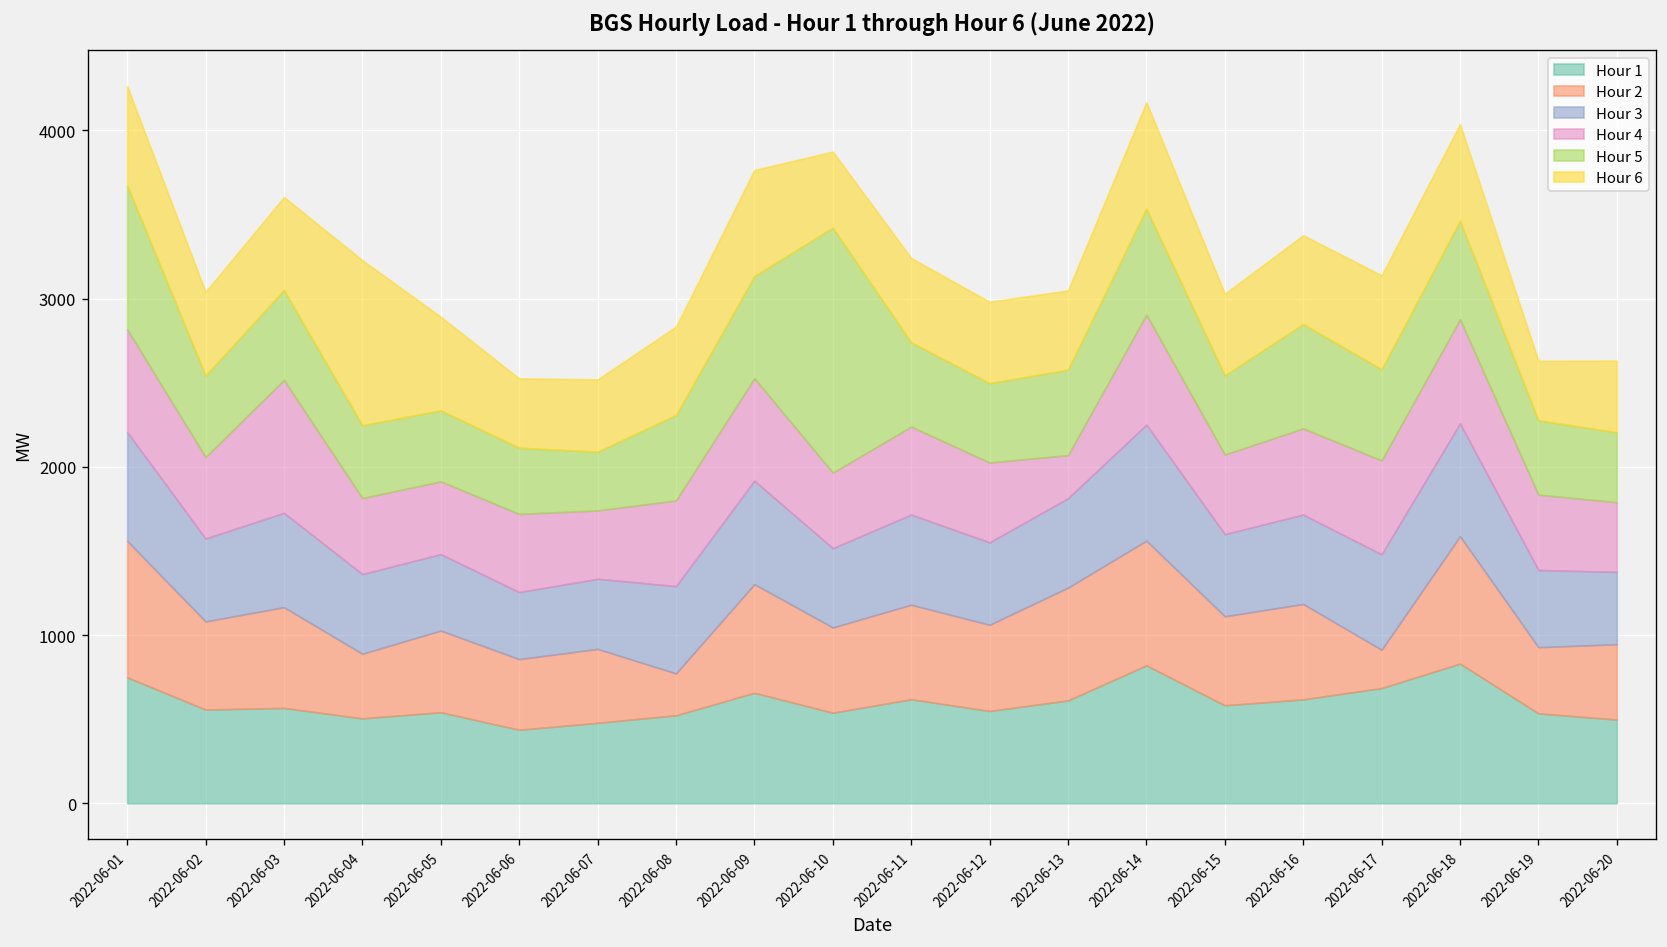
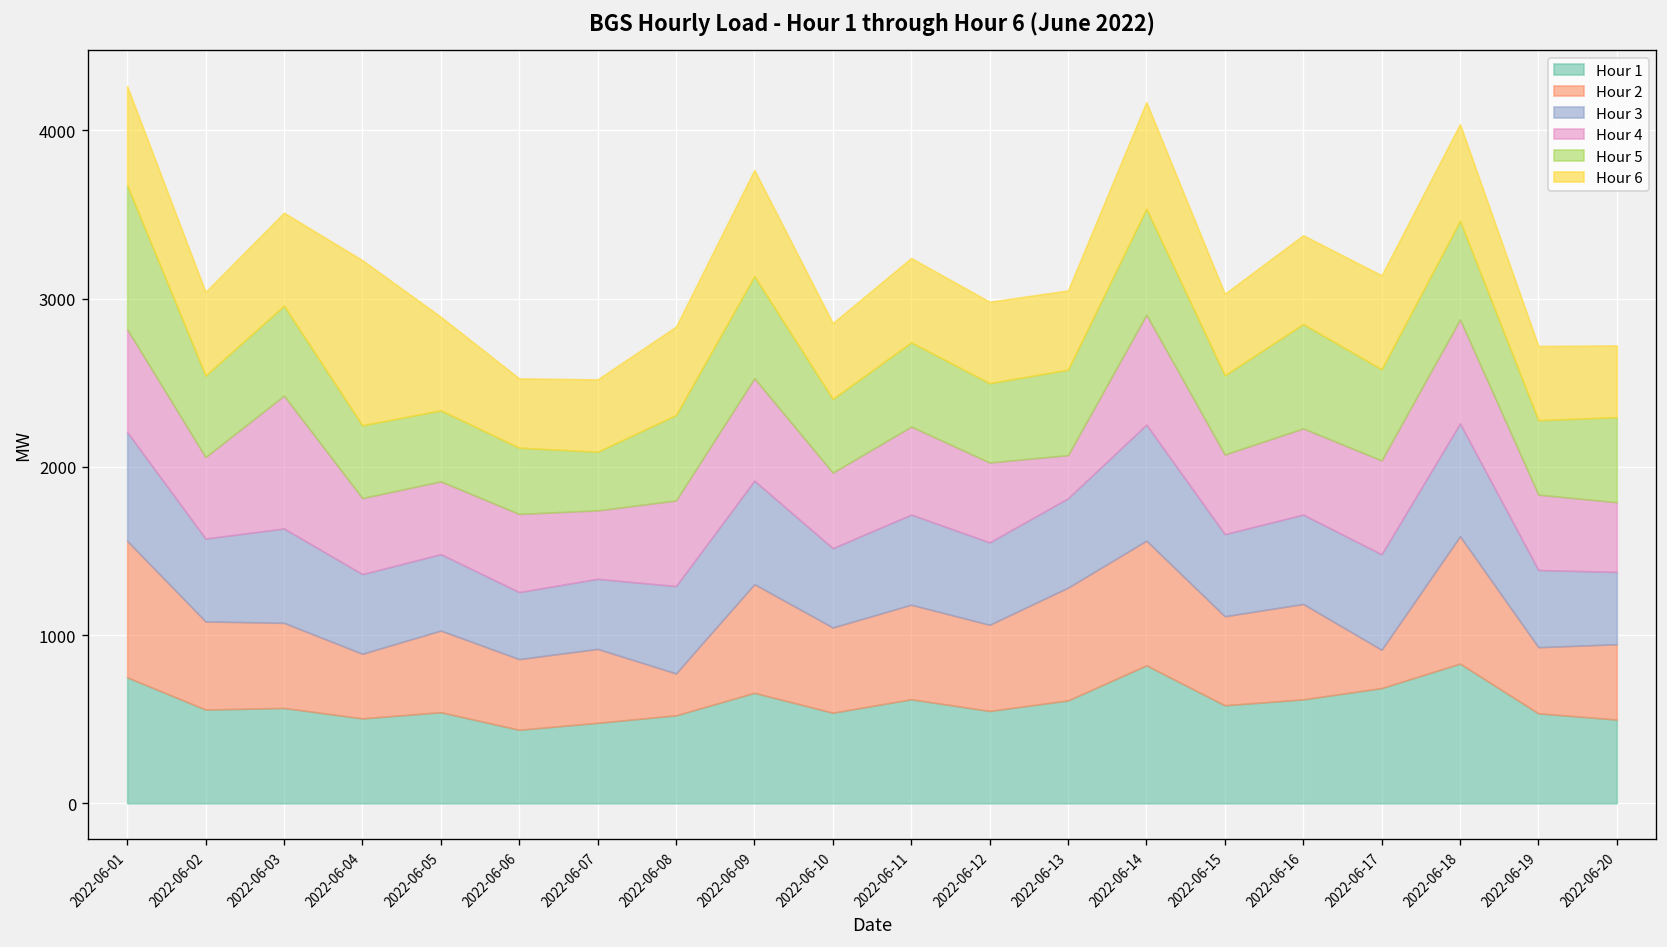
  {
    "Hour 2": {
      "2022-06-01": 810,
      "2022-06-02": 520,
-     "2022-06-03": 600,
+     "2022-06-03": 510,
      "2022-06-04": 380,
      "2022-06-05": 490,
      "2022-06-06": 420,
      "2022-06-07": 440,
      "2022-06-08": 250,
      "2022-06-09": 650,
      "2022-06-10": 510,
      "2022-06-11": 560,
      "2022-06-12": 510,
      "2022-06-13": 670,
      "2022-06-14": 740,
      "2022-06-15": 530,
      "2022-06-16": 570,
      "2022-06-17": 230,
      "2022-06-18": 760,
      "2022-06-19": 390,
      "2022-06-20": 450
    },
    "Hour 4": {
      "2022-06-01": 610,
      "2022-06-02": 480,
      "2022-06-03": 790,
      "2022-06-04": 450,
      "2022-06-05": 430,
      "2022-06-06": 460,
      "2022-06-07": 410,
      "2022-06-08": 510,
      "2022-06-09": 610,
      "2022-06-10": 450,
      "2022-06-11": 520,
      "2022-06-12": 480,
      "2022-06-13": 260,
      "2022-06-14": 650,
      "2022-06-15": 470,
      "2022-06-16": 510,
      "2022-06-17": 560,
      "2022-06-18": 620,
      "2022-06-19": 450,
      "2022-06-20": 410
    },
    "Hour 5": {
      "2022-06-01": 860,
      "2022-06-02": 480,
      "2022-06-03": 530,
      "2022-06-04": 430,
      "2022-06-05": 420,
      "2022-06-06": 390,
      "2022-06-07": 350,
      "2022-06-08": 510,
      "2022-06-09": 610,
-     "2022-06-10": 1460,
+     "2022-06-10": 440,
      "2022-06-11": 500,
      "2022-06-12": 470,
      "2022-06-13": 510,
      "2022-06-14": 630,
      "2022-06-15": 470,
      "2022-06-16": 620,
      "2022-06-17": 540,
      "2022-06-18": 590,
      "2022-06-19": 440,
-     "2022-06-20": 420
+     "2022-06-20": 510
    },
    "Hour 6": {
      "2022-06-01": 590,
      "2022-06-02": 500,
      "2022-06-03": 550,
      "2022-06-04": 980,
      "2022-06-05": 560,
      "2022-06-06": 410,
      "2022-06-07": 430,
      "2022-06-08": 530,
      "2022-06-09": 630,
      "2022-06-10": 450,
      "2022-06-11": 500,
      "2022-06-12": 480,
      "2022-06-13": 470,
      "2022-06-14": 630,
      "2022-06-15": 480,
      "2022-06-16": 530,
      "2022-06-17": 560,
      "2022-06-18": 580,
-     "2022-06-19": 350,
+     "2022-06-19": 440,
      "2022-06-20": 430
    }
  }
